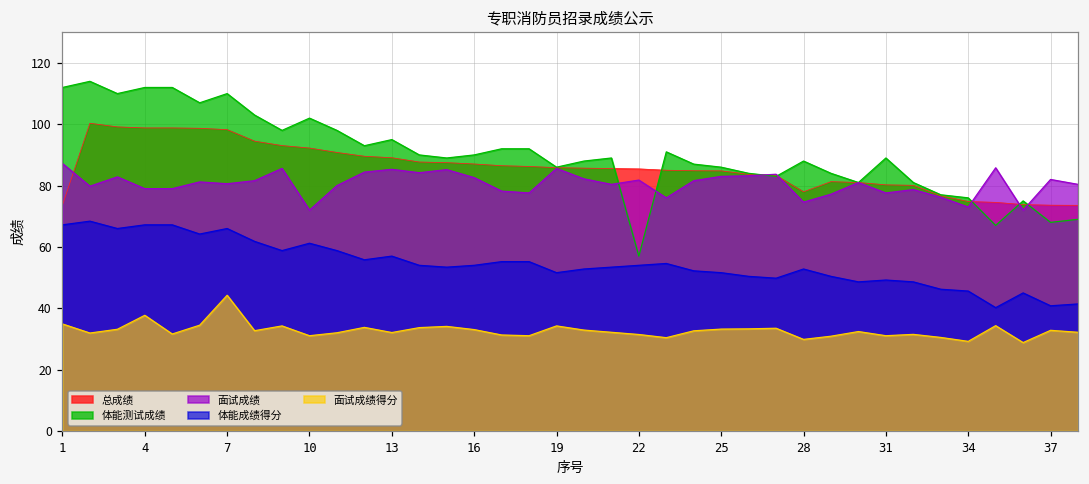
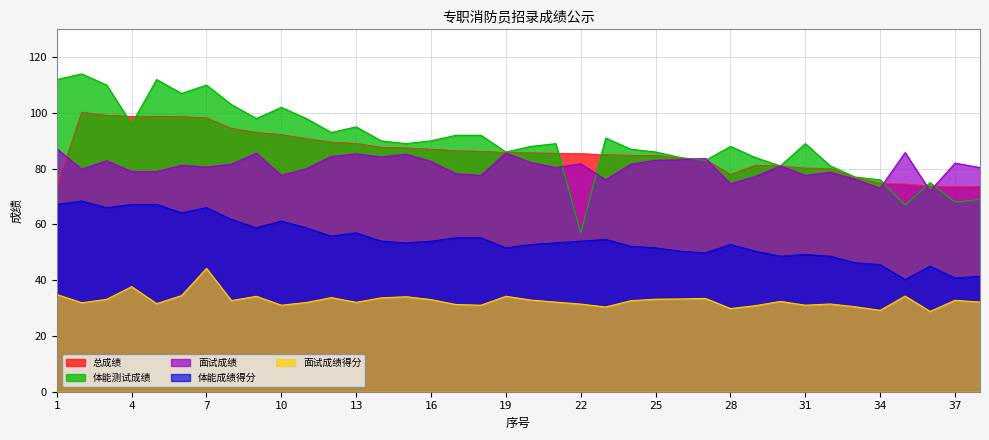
  {
    "总成绩": {
      "1": 74,
      "4": 99,
      "7": 98,
      "10": 92,
      "13": 89,
      "16": 87,
      "22": 85,
      "25": 85,
      "28": 78,
      "31": 80,
      "34": 75,
      "37": 74
    },
    "体能测试成绩": {
      "1": 112,
-     "4": 112,
+     "4": 96,
      "7": 110,
      "10": 102,
      "13": 95,
      "16": 90,
      "22": 57,
      "25": 86,
      "28": 88,
      "31": 89,
      "34": 76,
      "37": 68
    },
    "面试成绩": {
      "1": 87,
      "4": 79,
      "7": 81,
-     "10": 72,
+     "10": 78,
      "13": 85,
      "16": 83,
      "22": 82,
      "25": 83,
      "28": 75,
      "31": 78,
      "34": 73,
      "37": 82
    },
    "体能成绩得分": {
      "1": 67,
      "4": 67,
      "7": 66,
      "10": 61,
      "13": 57,
      "16": 54,
      "19": 52,
      "22": 54,
      "25": 52,
      "28": 53,
      "31": 49,
      "34": 46,
      "37": 41
    },
    "面试成绩得分": {
      "1": 35,
      "4": 38,
      "7": 44,
      "10": 31,
      "13": 32,
      "16": 33,
      "19": 34,
      "22": 31,
      "25": 33,
      "28": 30,
      "31": 31,
      "34": 29,
      "37": 33
    }
  }
